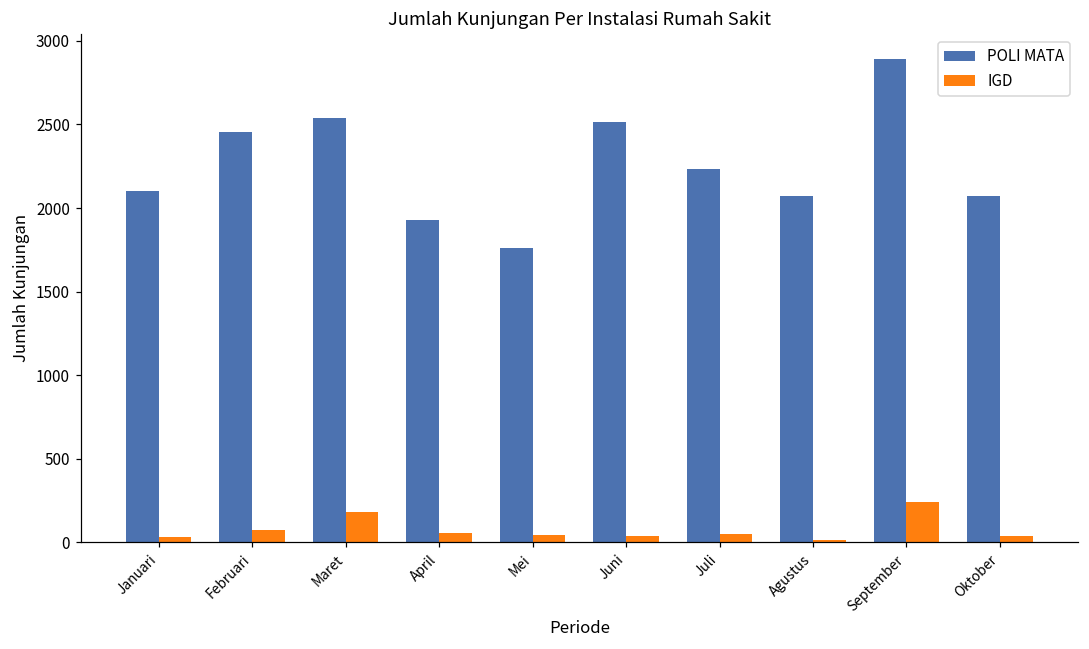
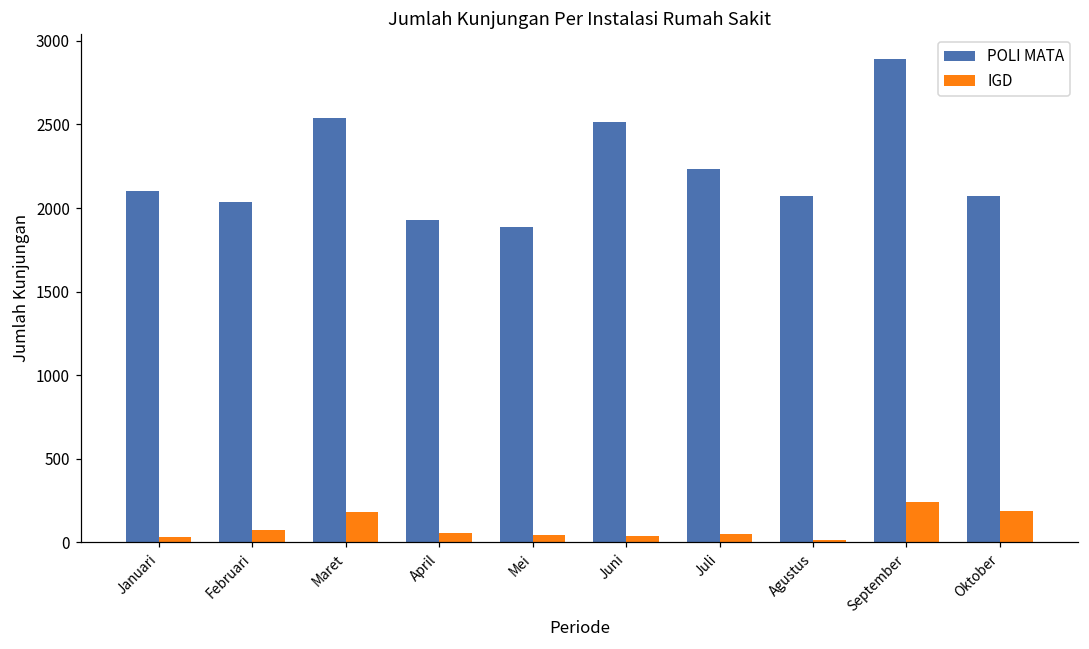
  {
    "POLI MATA": {
      "Januari": 2100,
-     "Februari": 2450,
+     "Februari": 2030,
      "Maret": 2540,
      "April": 1930,
-     "Mei": 1760,
+     "Mei": 1890,
      "Juni": 2520,
      "Juli": 2230,
      "Agustus": 2070,
      "September": 2890,
      "Oktober": 2070
    },
    "IGD": {
      "Januari": 30,
      "Februari": 70,
      "Maret": 180,
      "April": 60,
      "Mei": 40,
      "Juni": 40,
      "Juli": 50,
      "September": 240,
-     "Oktober": 40
+     "Oktober": 180
    }
  }
